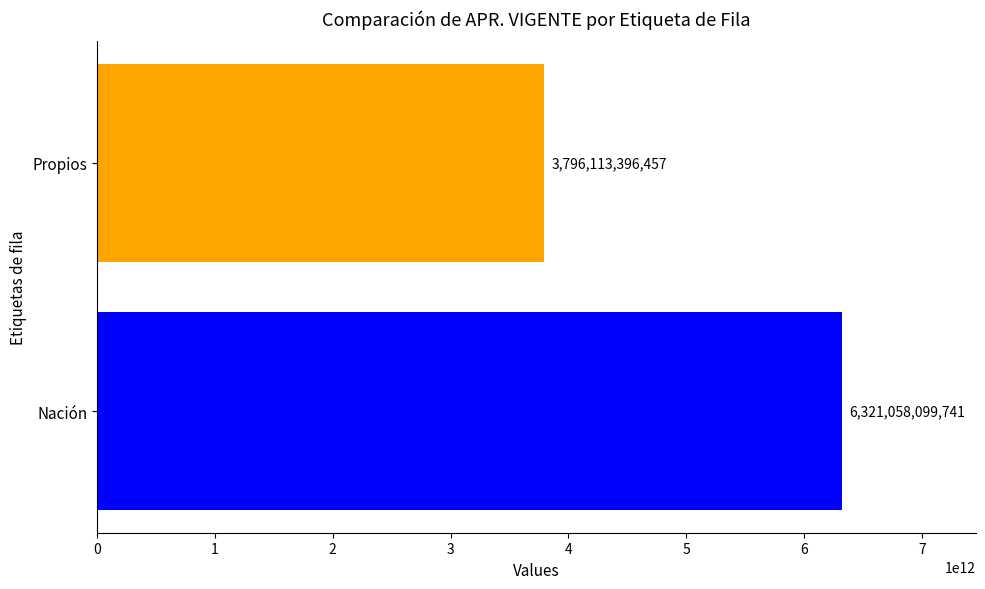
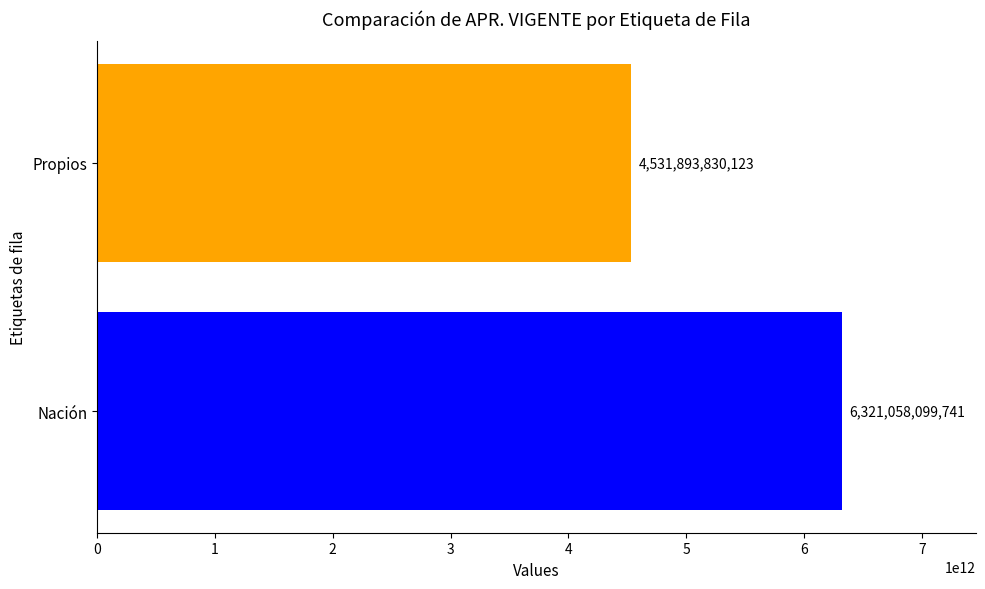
  {
-   "Propios": "3,796,113,396,457",
+   "Propios": "4,531,893,830,123",
    "Nación": "6,321,058,099,741"
  }
